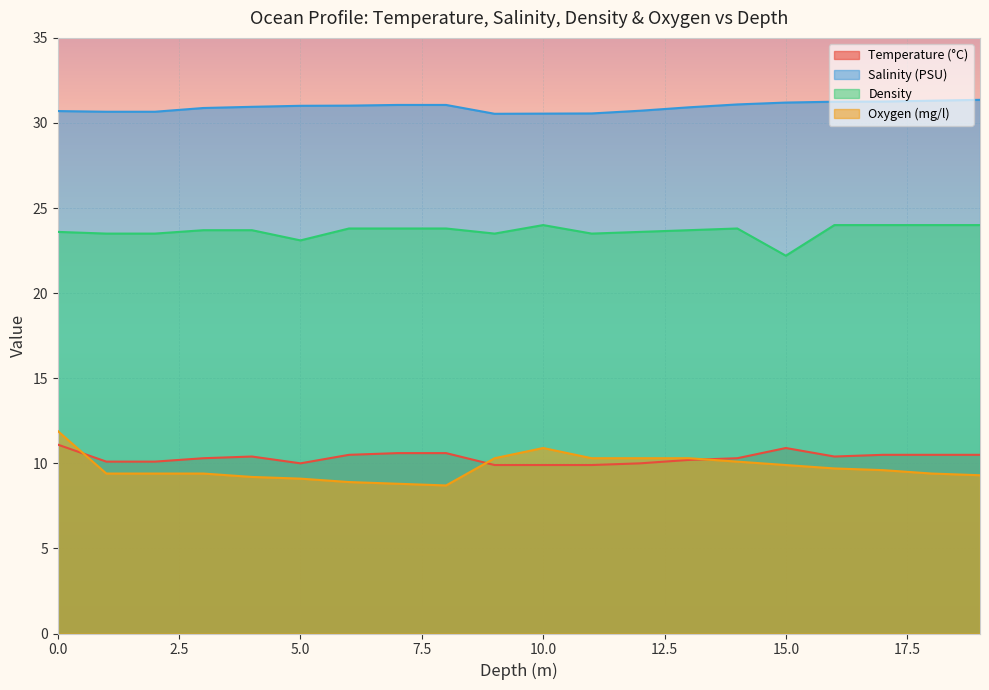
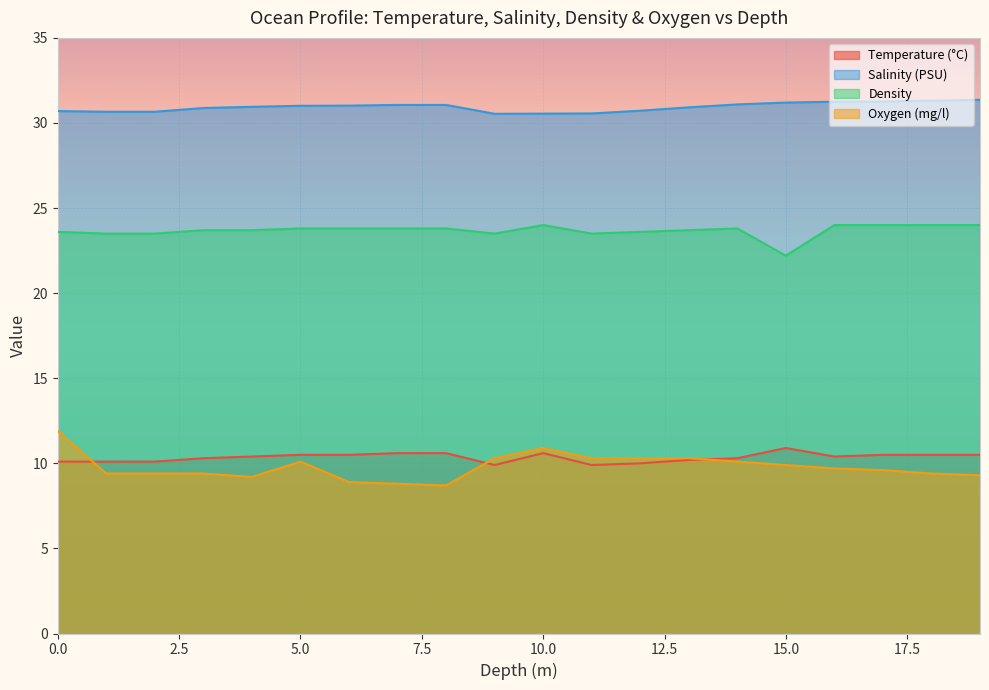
  {
    "Temperature (°C)": {
-     "0.0": 11.1,
-     "5.0": 10.0,
-     "10.0": 9.9,
+     "0.0": 10.1,
+     "5.0": 10.5,
+     "10.0": 10.6,
      "15.0": 10.9
    },
    "Salinity (PSU)": {
      "0.0": 30.7,
      "5.0": 31.0,
      "10.0": 30.6,
      "15.0": 31.2
    },
    "Density": {
      "0.0": 23.6,
-     "5.0": 23.1,
+     "5.0": 23.8,
      "10.0": 24.0,
      "15.0": 22.2
    },
    "Oxygen (mg/l)": {
      "0.0": 11.9,
-     "5.0": 9.1,
+     "5.0": 10.1,
      "10.0": 10.9,
      "15.0": 9.9
    }
  }
